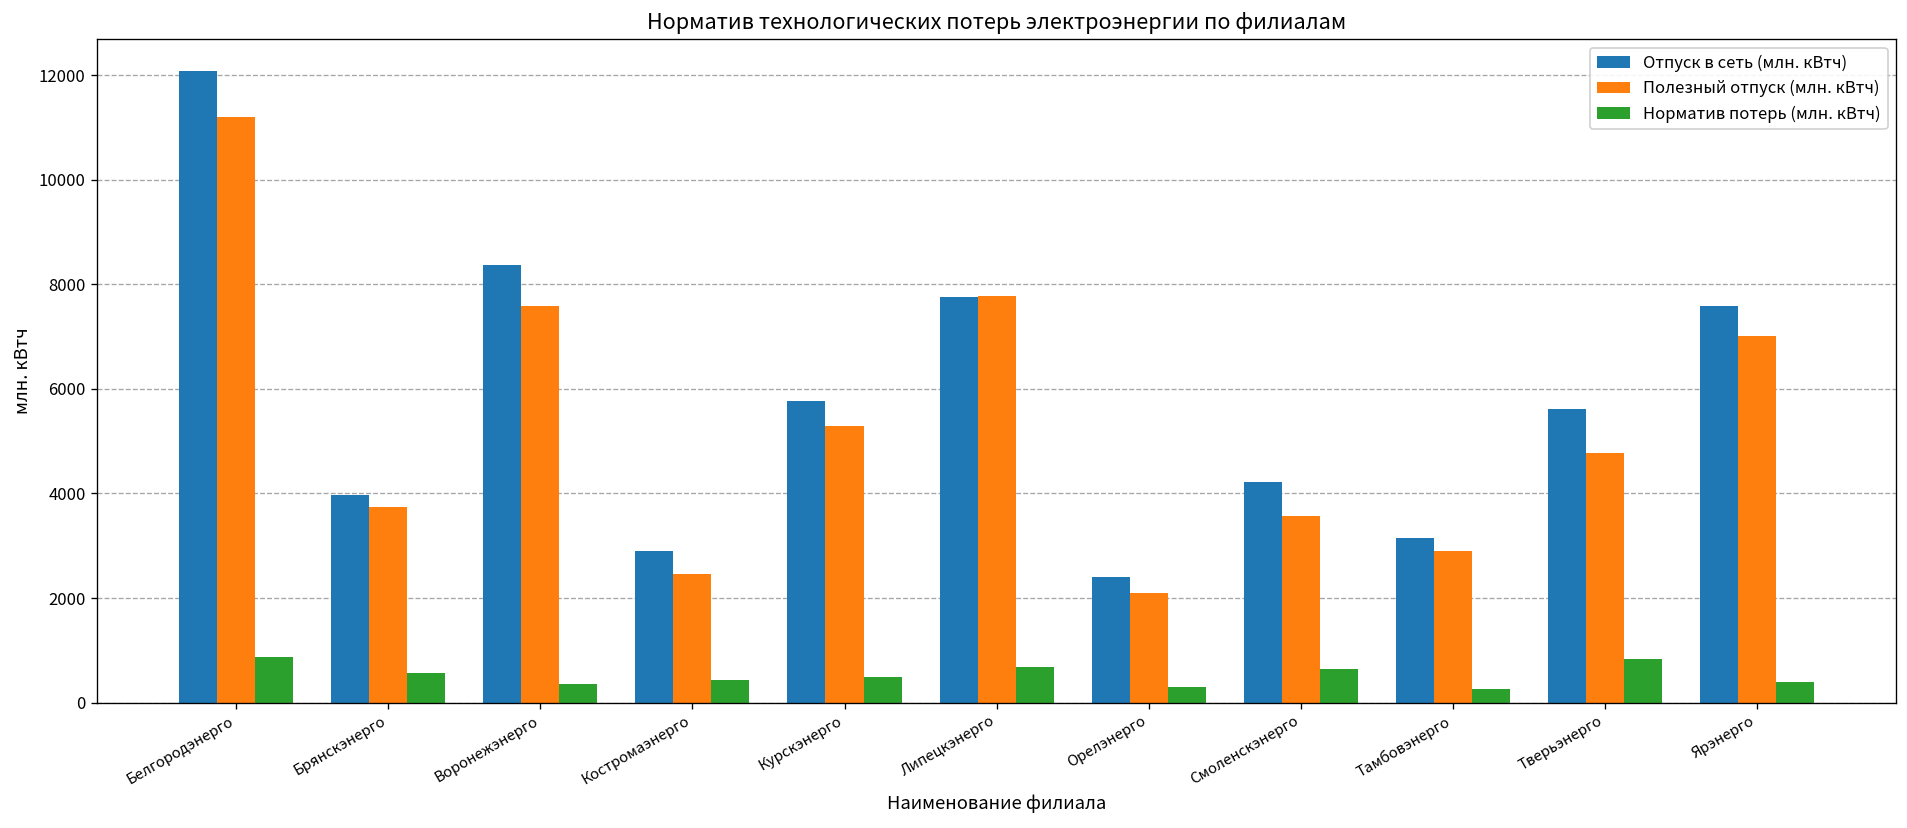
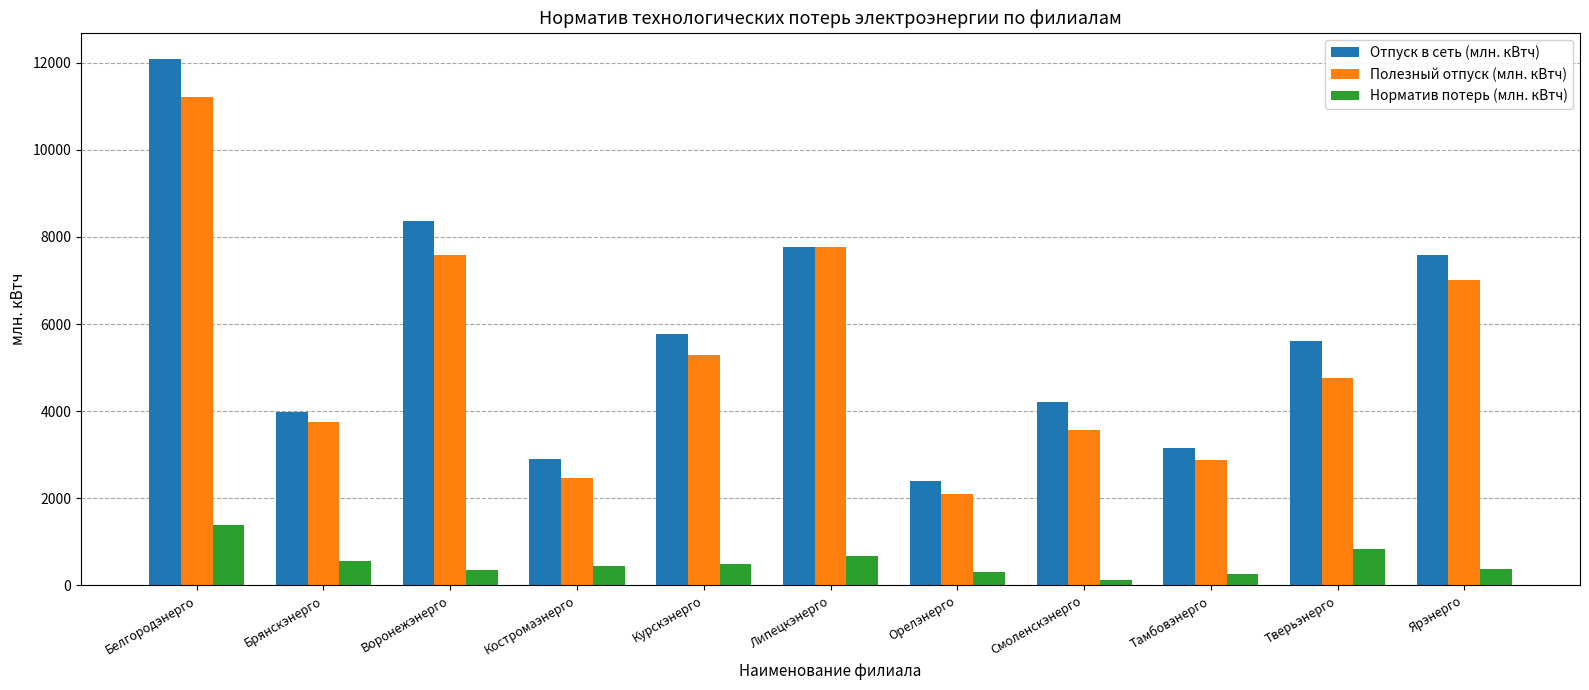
  {
    "Отпуск в сеть (млн. кВтч)": {
      "Белгородэнерго": 12100,
      "Брянскэнерго": 4000,
      "Воронежэнерго": 8400,
      "Костромаэнерго": 2900,
      "Курскэнерго": 5800,
      "Липецкэнерго": 7800,
      "Орелэнерго": 2400,
      "Смоленскэнерго": 4200,
      "Тамбовэнерго": 3100,
      "Тверьэнерго": 5600,
      "Ярэнерго": 7600
    },
    "Полезный отпуск (млн. кВтч)": {
      "Белгородэнерго": 11200,
      "Брянскэнерго": 3700,
      "Воронежэнерго": 7600,
      "Костромаэнерго": 2500,
      "Курскэнерго": 5300,
      "Липецкэнерго": 7800,
      "Орелэнерго": 2100,
      "Смоленскэнерго": 3600,
      "Тамбовэнерго": 2900,
      "Тверьэнерго": 4800,
      "Ярэнерго": 7000
    },
    "Норматив потерь (млн. кВтч)": {
-     "Белгородэнерго": 900,
+     "Белгородэнерго": 1400,
      "Брянскэнерго": 600,
      "Воронежэнерго": 400,
      "Костромаэнерго": 400,
      "Курскэнерго": 500,
      "Липецкэнерго": 700,
      "Орелэнерго": 300,
-     "Смоленскэнерго": 600,
+     "Смоленскэнерго": 100,
      "Тамбовэнерго": 300,
      "Тверьэнерго": 800,
      "Ярэнерго": 400
    }
  }
